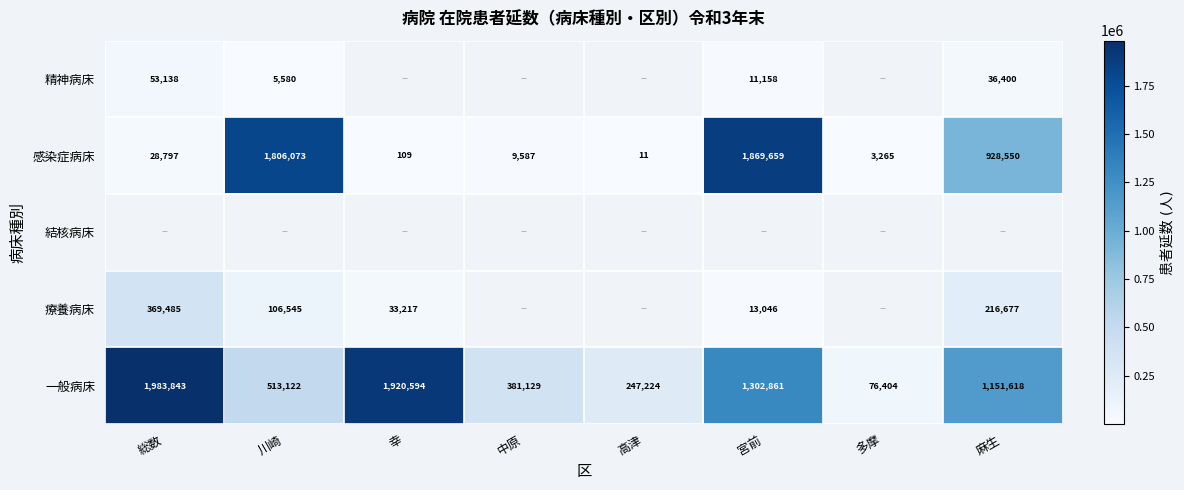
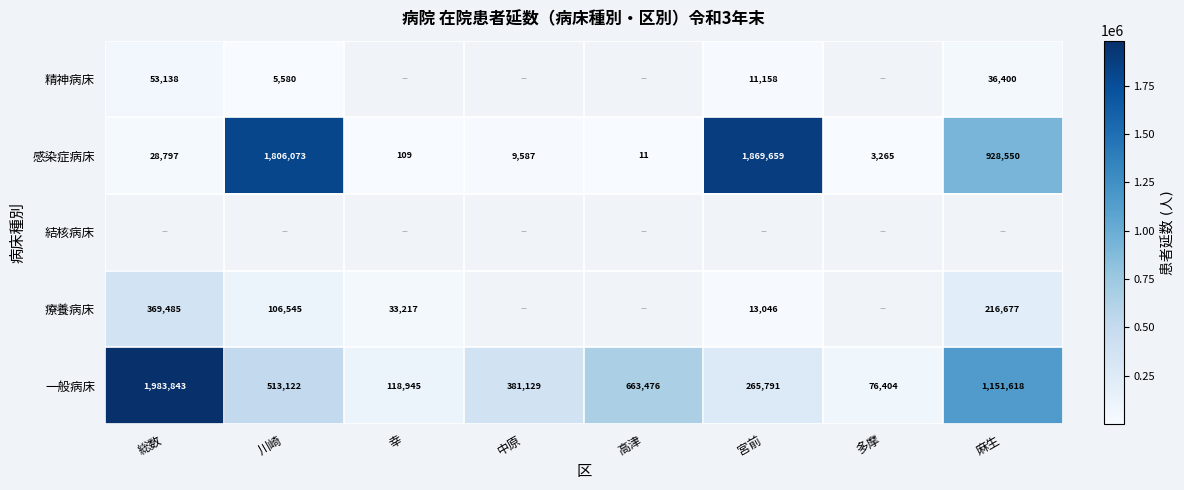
  {
    "精神病床": {
      "総数": "53,138",
      "川崎": "5,580",
      "宮前": "11,158",
      "麻生": "36,400"
    },
    "感染症病床": {
      "総数": "28,797",
      "川崎": "1,806,073",
      "幸": "109",
      "中原": "9,587",
      "高津": "11",
      "宮前": "1,869,659",
      "多摩": "3,265",
      "麻生": "928,550"
    },
    "療養病床": {
      "総数": "369,485",
      "川崎": "106,545",
      "幸": "33,217",
      "宮前": "13,046",
      "麻生": "216,677"
    },
    "一般病床": {
      "総数": "1,983,843",
      "川崎": "513,122",
-     "幸": "1,920,594",
+     "幸": "118,945",
      "中原": "381,129",
-     "高津": "247,224",
-     "宮前": "1,302,861",
+     "高津": "663,476",
+     "宮前": "265,791",
      "多摩": "76,404",
      "麻生": "1,151,618"
    }
  }
